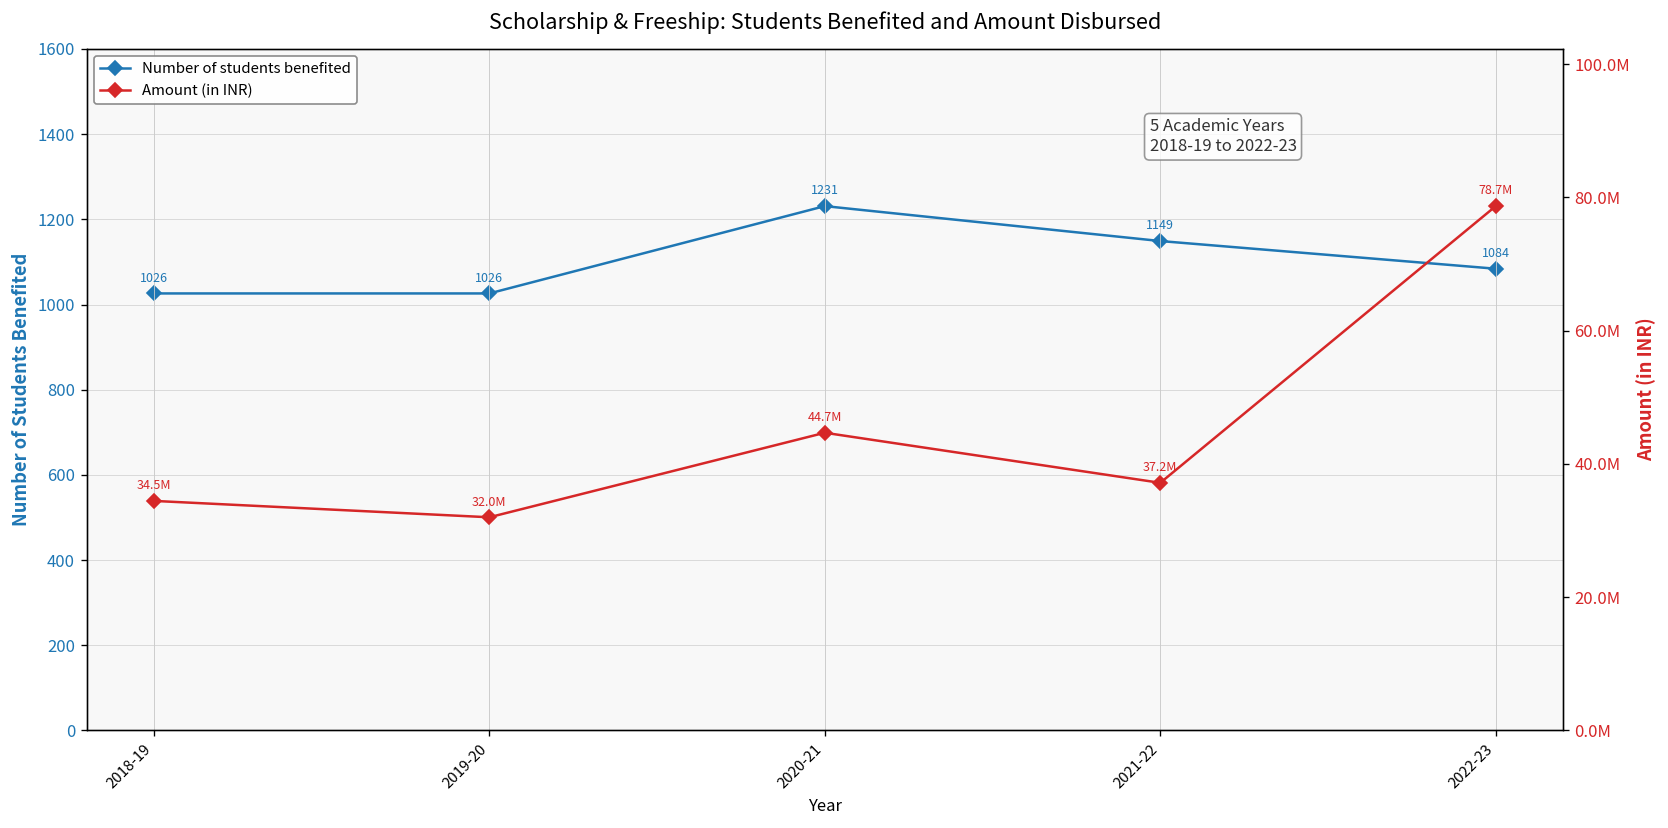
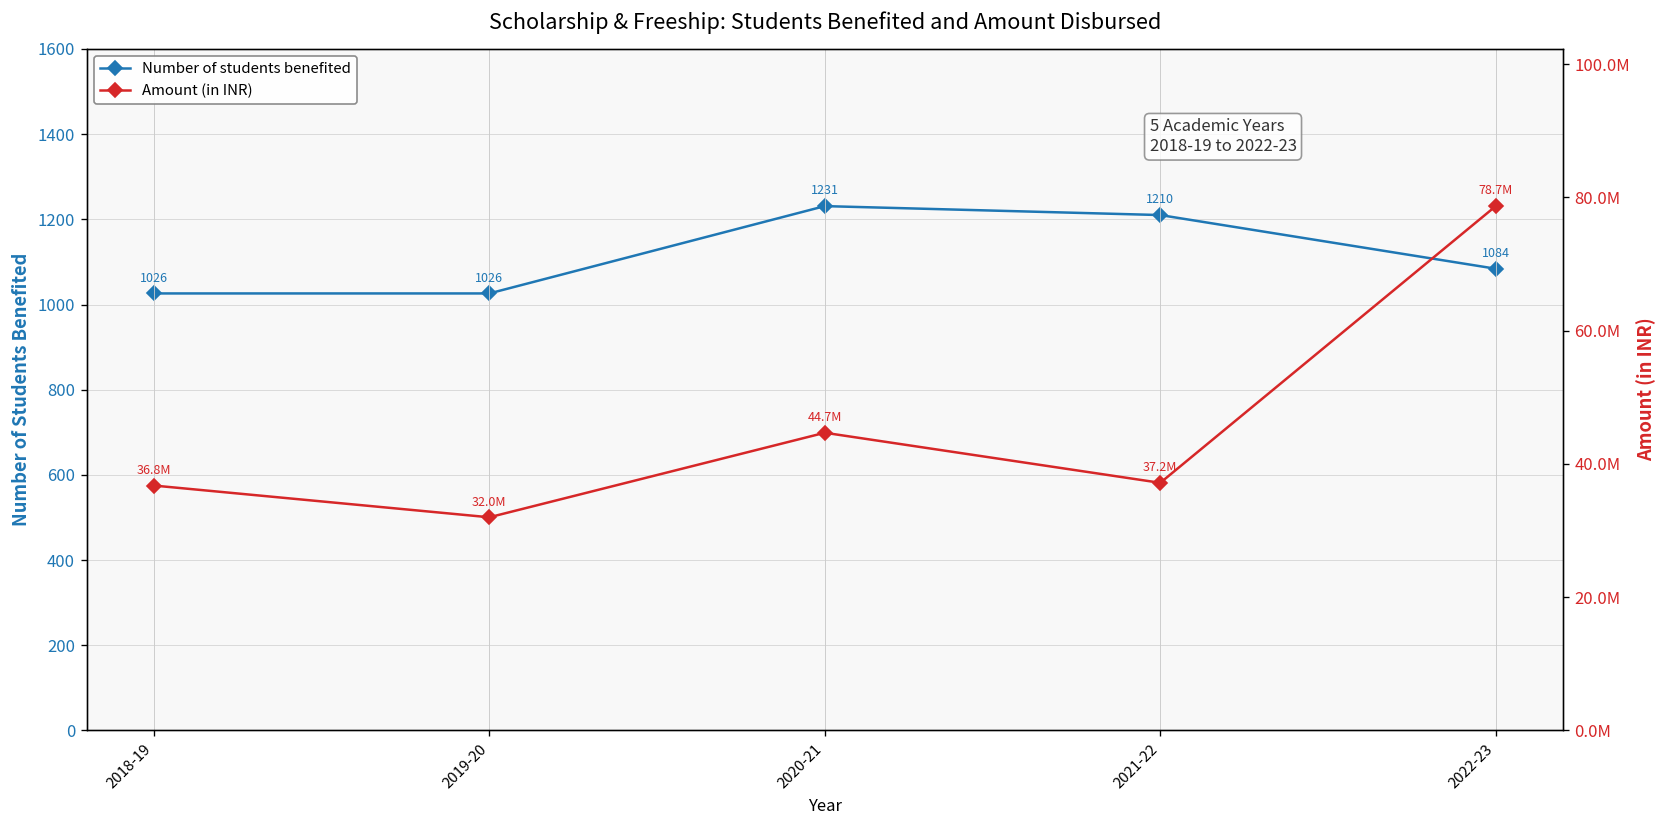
  {
    "Number of students benefited": {
      "2018-19": "1026",
      "2019-20": "1026",
      "2020-21": "1231",
-     "2021-22": "1149",
+     "2021-22": "1210",
      "2022-23": "1084"
    },
    "Amount (in INR)": {
-     "2018-19": "34.5M",
+     "2018-19": "36.8M",
      "2019-20": "32.0M",
      "2020-21": "44.7M",
      "2021-22": "37.2M",
      "2022-23": "78.7M"
    }
  }
